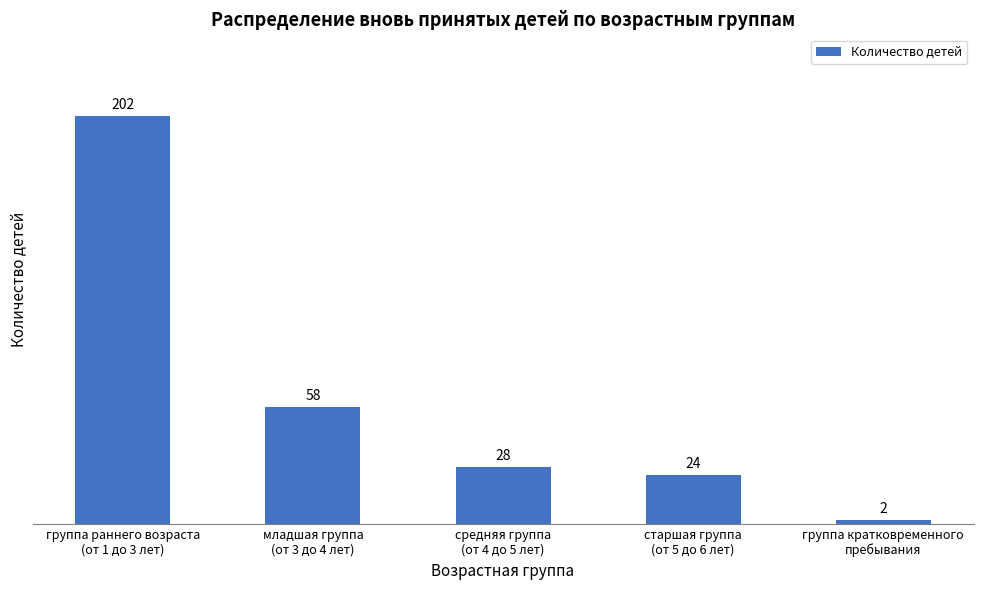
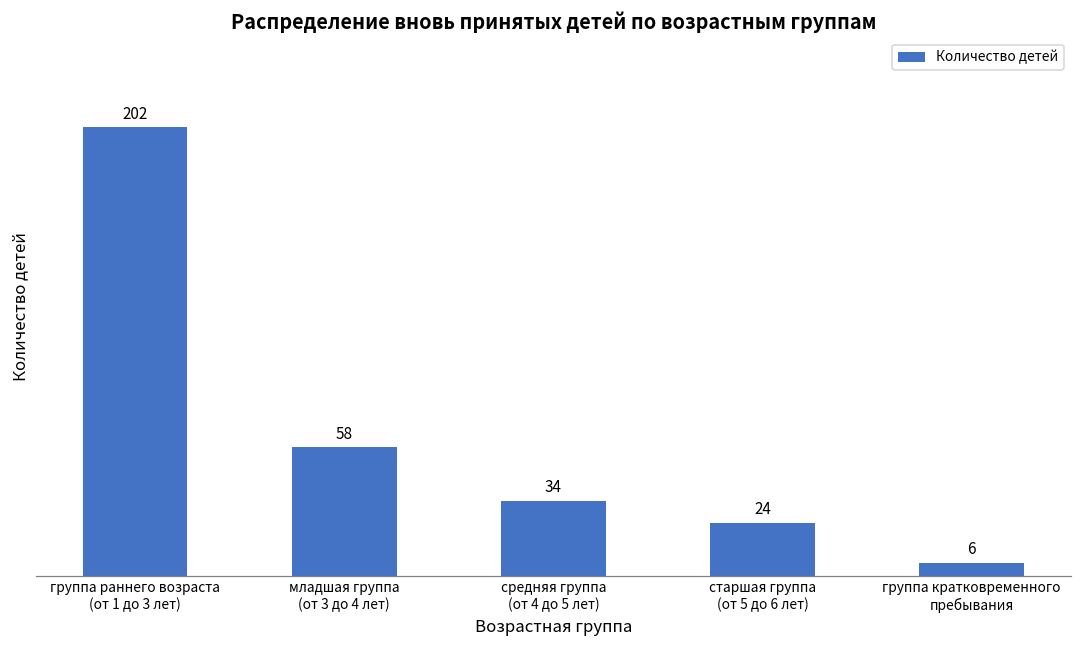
  {
    "группа раннего возраста (от 1 до 3 лет)": 202,
    "младшая группа (от 3 до 4 лет)": 58,
-   "средняя группа (от 4 до 5 лет)": 28,
+   "средняя группа (от 4 до 5 лет)": 34,
    "старшая группа (от 5 до 6 лет)": 24,
-   "группа кратковременного пребывания": 2
+   "группа кратковременного пребывания": 6
  }
